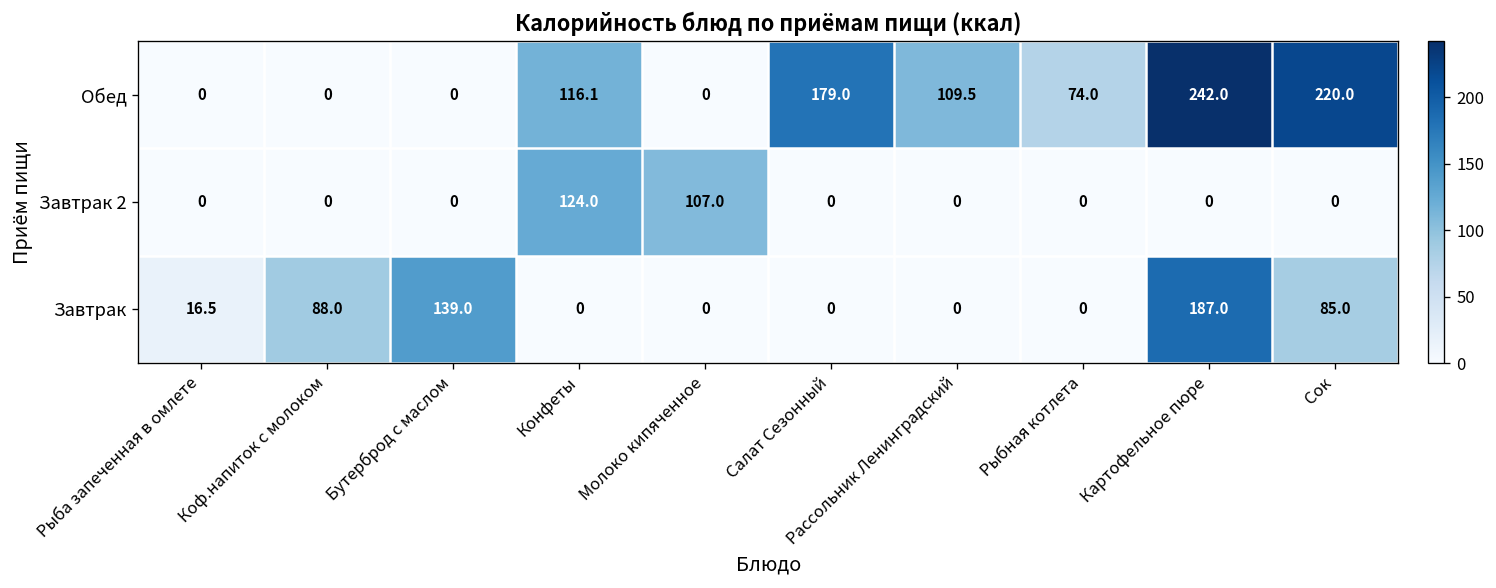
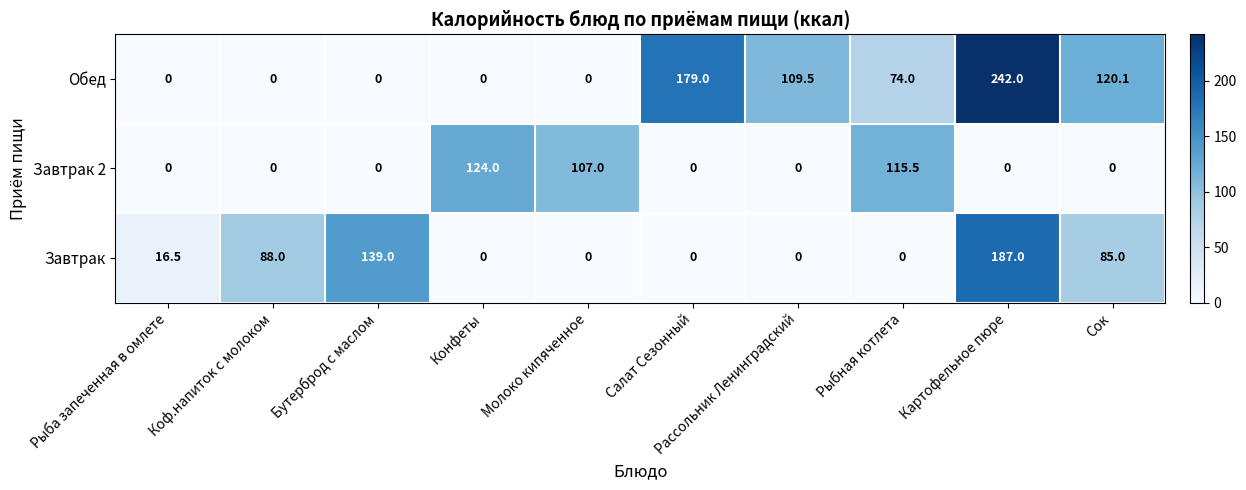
  {
    "Обед": {
      "Рыба запеченная в омлете": 0,
      "Коф.напиток с молоком": 0,
      "Бутерброд с маслом": 0,
-     "Конфеты": 116.1,
+     "Конфеты": 0,
      "Молоко кипяченное": 0,
      "Салат Сезонный": 179.0,
      "Рассольник Ленинградский": 109.5,
      "Рыбная котлета": 74.0,
      "Картофельное пюре": 242.0,
-     "Сок": 220.0
+     "Сок": 120.1
    },
    "Завтрак 2": {
      "Рыба запеченная в омлете": 0,
      "Коф.напиток с молоком": 0,
      "Бутерброд с маслом": 0,
      "Конфеты": 124.0,
      "Молоко кипяченное": 107.0,
      "Салат Сезонный": 0,
      "Рассольник Ленинградский": 0,
-     "Рыбная котлета": 0,
+     "Рыбная котлета": 115.5,
      "Картофельное пюре": 0,
      "Сок": 0
    },
    "Завтрак": {
      "Рыба запеченная в омлете": 16.5,
      "Коф.напиток с молоком": 88.0,
      "Бутерброд с маслом": 139.0,
      "Конфеты": 0,
      "Молоко кипяченное": 0,
      "Салат Сезонный": 0,
      "Рассольник Ленинградский": 0,
      "Рыбная котлета": 0,
      "Картофельное пюре": 187.0,
      "Сок": 85.0
    }
  }
